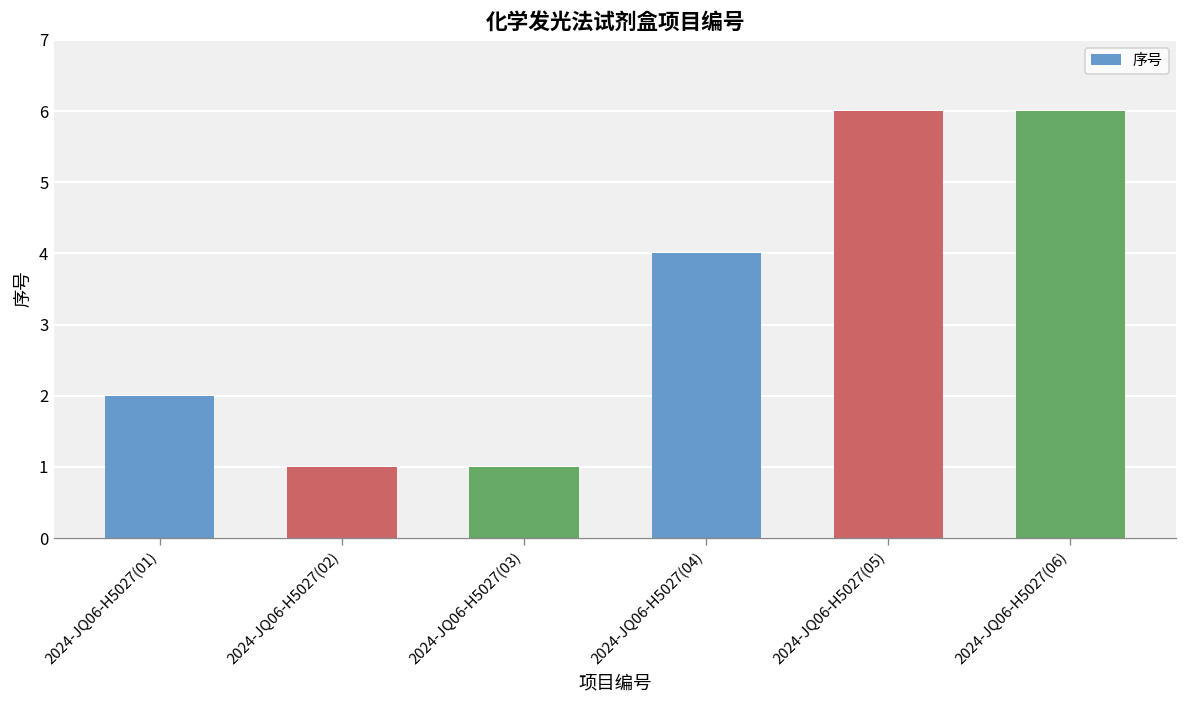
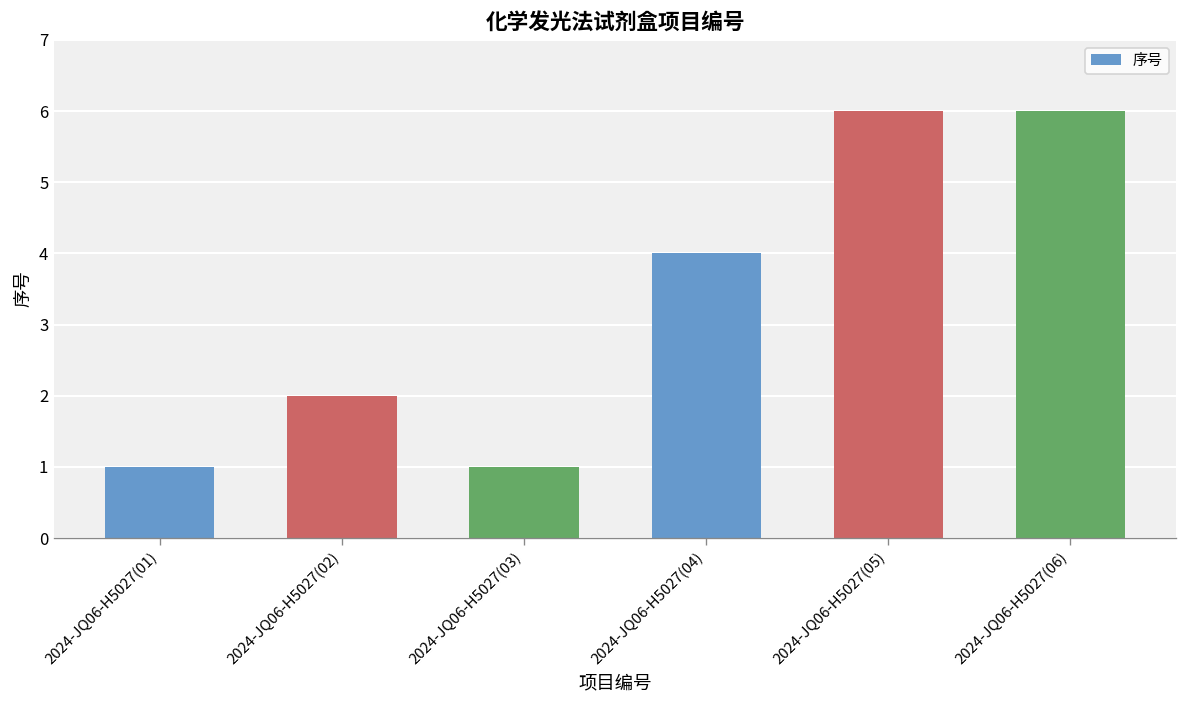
  {
-   "2024-JQ06-H5027(01)": 2,
-   "2024-JQ06-H5027(02)": 1,
+   "2024-JQ06-H5027(01)": 1,
+   "2024-JQ06-H5027(02)": 2,
    "2024-JQ06-H5027(03)": 1,
    "2024-JQ06-H5027(04)": 4,
    "2024-JQ06-H5027(05)": 6,
    "2024-JQ06-H5027(06)": 6
  }
